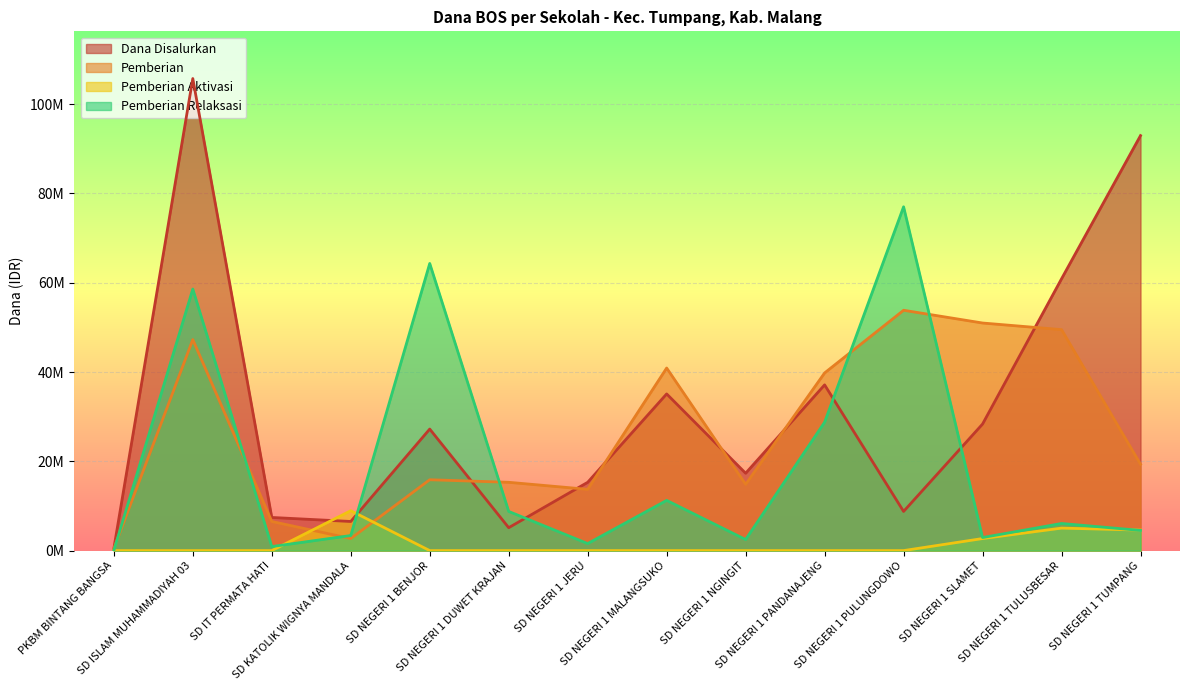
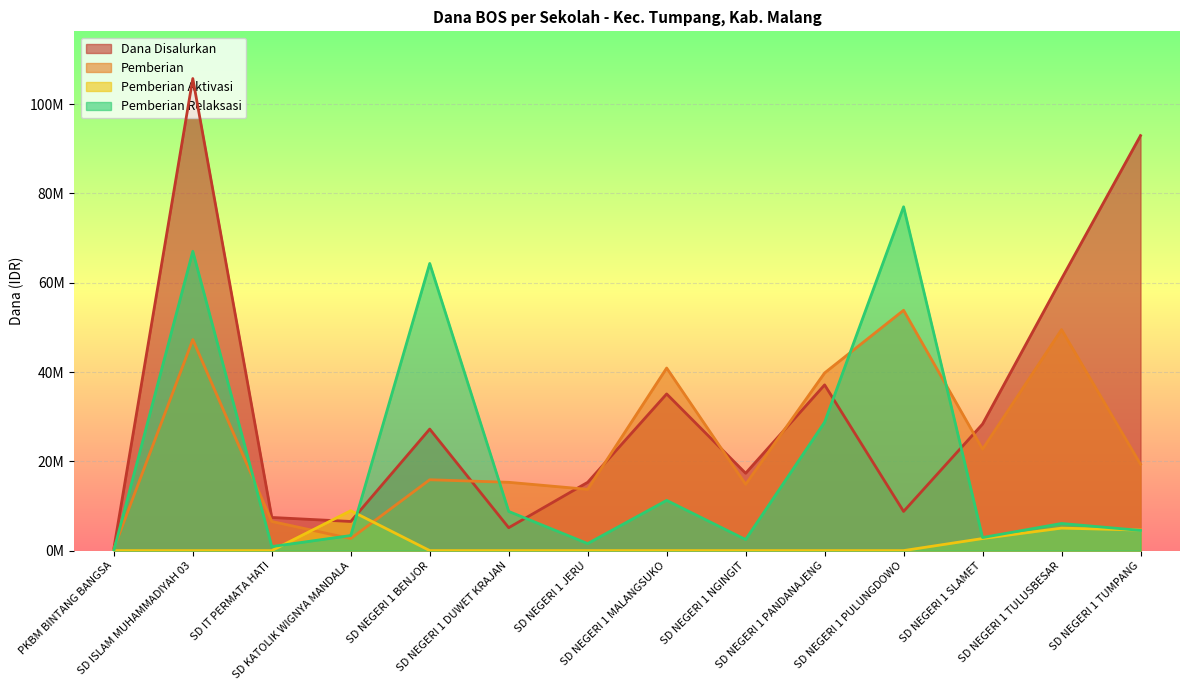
  {
    "Dana Disalurkan": {
      "SD IT PERMATA HATI": 7000000,
      "SD KATOLIK WIGNYA MANDALA": 7000000,
      "SD NEGERI 1 BENJOR": 27000000,
      "SD NEGERI 1 DUWET KRAJAN": 5000000,
      "SD NEGERI 1 JERU": 15000000,
      "SD NEGERI 1 MALANGSUKO": 35000000,
      "SD NEGERI 1 NGINGIT": 17000000,
      "SD NEGERI 1 PANDANAJENG": 37000000,
      "SD NEGERI 1 PULUNGDOWO": 9000000,
      "SD NEGERI 1 SLAMET": 28000000,
      "SD NEGERI 1 TULUSBESAR": 61000000,
      "SD NEGERI 1 TUMPANG": 93000000
    },
    "Pemberian": {
      "SD ISLAM MUHAMMADIYAH 03": 47000000,
      "SD IT PERMATA HATI": 7000000,
      "SD KATOLIK WIGNYA MANDALA": 3000000,
      "SD NEGERI 1 BENJOR": 16000000,
      "SD NEGERI 1 DUWET KRAJAN": 15000000,
      "SD NEGERI 1 JERU": 14000000,
      "SD NEGERI 1 MALANGSUKO": 41000000,
      "SD NEGERI 1 NGINGIT": 15000000,
      "SD NEGERI 1 PANDANAJENG": 40000000,
      "SD NEGERI 1 PULUNGDOWO": 54000000,
-     "SD NEGERI 1 SLAMET": 51000000,
+     "SD NEGERI 1 SLAMET": 23000000,
      "SD NEGERI 1 TULUSBESAR": 50000000,
      "SD NEGERI 1 TUMPANG": 19000000
    },
    "Pemberian Aktivasi": {
      "SD ISLAM MUHAMMADIYAH 03": 0,
      "SD IT PERMATA HATI": 0,
      "SD KATOLIK WIGNYA MANDALA": 9000000,
      "SD NEGERI 1 BENJOR": 0,
      "SD NEGERI 1 DUWET KRAJAN": 0,
      "SD NEGERI 1 JERU": 0,
      "SD NEGERI 1 MALANGSUKO": 0,
      "SD NEGERI 1 NGINGIT": 0,
      "SD NEGERI 1 PANDANAJENG": 0,
      "SD NEGERI 1 PULUNGDOWO": 0,
      "SD NEGERI 1 TULUSBESAR": 5000000
    },
    "Pemberian Relaksasi": {
-     "SD ISLAM MUHAMMADIYAH 03": 59000000,
+     "SD ISLAM MUHAMMADIYAH 03": 67000000,
      "SD IT PERMATA HATI": 1000000,
      "SD KATOLIK WIGNYA MANDALA": 3000000,
      "SD NEGERI 1 BENJOR": 64000000,
      "SD NEGERI 1 DUWET KRAJAN": 9000000,
      "SD NEGERI 1 JERU": 2000000,
      "SD NEGERI 1 MALANGSUKO": 11000000,
      "SD NEGERI 1 NGINGIT": 2000000,
      "SD NEGERI 1 PANDANAJENG": 29000000,
      "SD NEGERI 1 PULUNGDOWO": 77000000,
      "SD NEGERI 1 TULUSBESAR": 6000000
    }
  }
